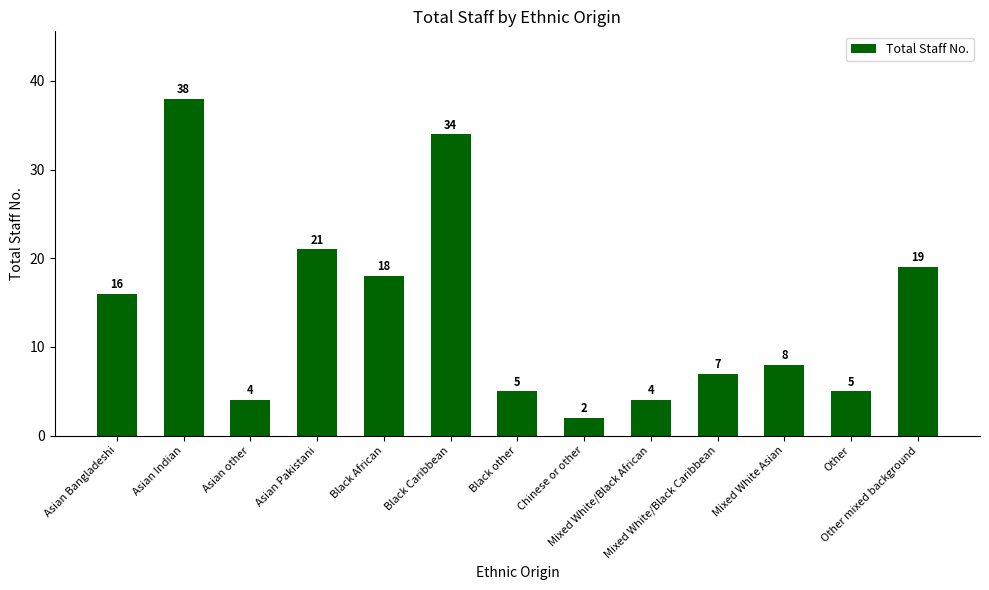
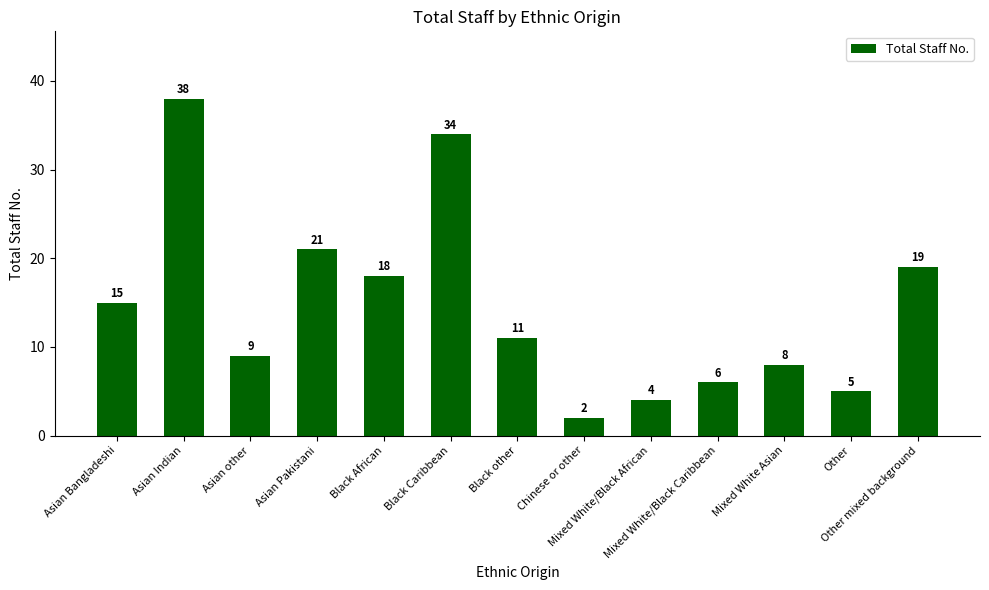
  {
-   "Asian Bangladeshi": 16,
+   "Asian Bangladeshi": 15,
    "Asian Indian": 38,
-   "Asian other": 4,
+   "Asian other": 9,
    "Asian Pakistani": 21,
    "Black African": 18,
    "Black Caribbean": 34,
-   "Black other": 5,
+   "Black other": 11,
    "Chinese or other": 2,
    "Mixed White/Black African": 4,
-   "Mixed White/Black Caribbean": 7,
+   "Mixed White/Black Caribbean": 6,
    "Mixed White Asian": 8,
    "Other": 5,
    "Other mixed background": 19
  }
